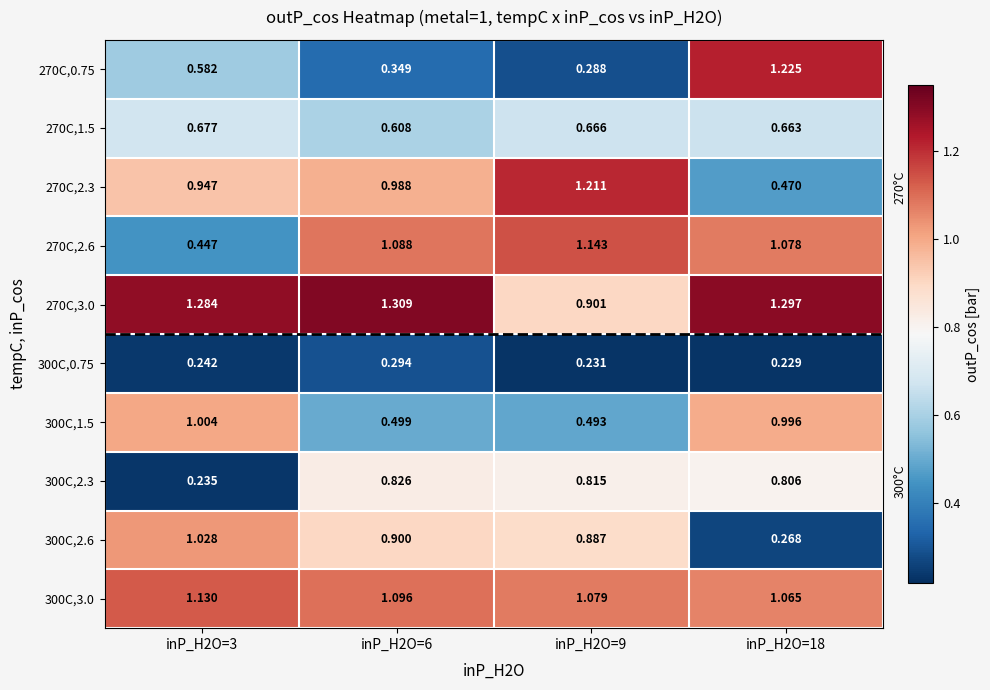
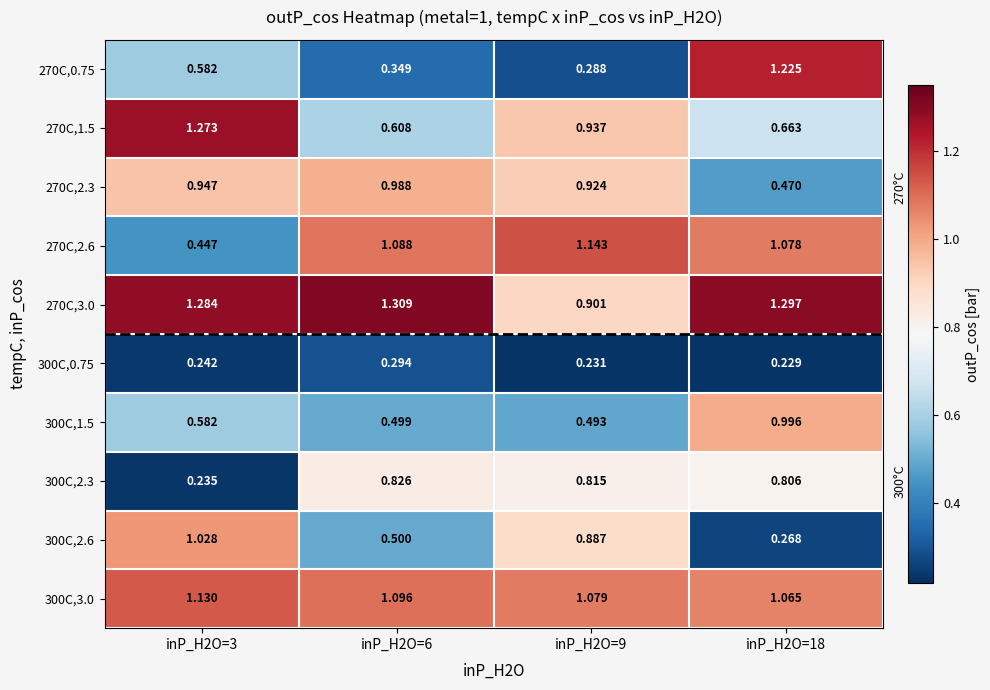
  {
    "270C,0.75": {
      "inP_H2O=3": 0.582,
      "inP_H2O=6": 0.349,
      "inP_H2O=9": 0.288,
      "inP_H2O=18": 1.225
    },
    "270C,1.5": {
-     "inP_H2O=3": 0.677,
+     "inP_H2O=3": 1.273,
      "inP_H2O=6": 0.608,
-     "inP_H2O=9": 0.666,
+     "inP_H2O=9": 0.937,
      "inP_H2O=18": 0.663
    },
    "270C,2.3": {
      "inP_H2O=3": 0.947,
      "inP_H2O=6": 0.988,
-     "inP_H2O=9": 1.211,
+     "inP_H2O=9": 0.924,
      "inP_H2O=18": 0.470
    },
    "270C,2.6": {
      "inP_H2O=3": 0.447,
      "inP_H2O=6": 1.088,
      "inP_H2O=9": 1.143,
      "inP_H2O=18": 1.078
    },
    "270C,3.0": {
      "inP_H2O=3": 1.284,
      "inP_H2O=6": 1.309,
      "inP_H2O=9": 0.901,
      "inP_H2O=18": 1.297
    },
    "300C,0.75": {
      "inP_H2O=3": 0.242,
      "inP_H2O=6": 0.294,
      "inP_H2O=9": 0.231,
      "inP_H2O=18": 0.229
    },
    "300C,1.5": {
-     "inP_H2O=3": 1.004,
+     "inP_H2O=3": 0.582,
      "inP_H2O=6": 0.499,
      "inP_H2O=9": 0.493,
      "inP_H2O=18": 0.996
    },
    "300C,2.3": {
      "inP_H2O=3": 0.235,
      "inP_H2O=6": 0.826,
      "inP_H2O=9": 0.815,
      "inP_H2O=18": 0.806
    },
    "300C,2.6": {
      "inP_H2O=3": 1.028,
-     "inP_H2O=6": 0.900,
+     "inP_H2O=6": 0.500,
      "inP_H2O=9": 0.887,
      "inP_H2O=18": 0.268
    },
    "300C,3.0": {
      "inP_H2O=3": 1.130,
      "inP_H2O=6": 1.096,
      "inP_H2O=9": 1.079,
      "inP_H2O=18": 1.065
    }
  }
